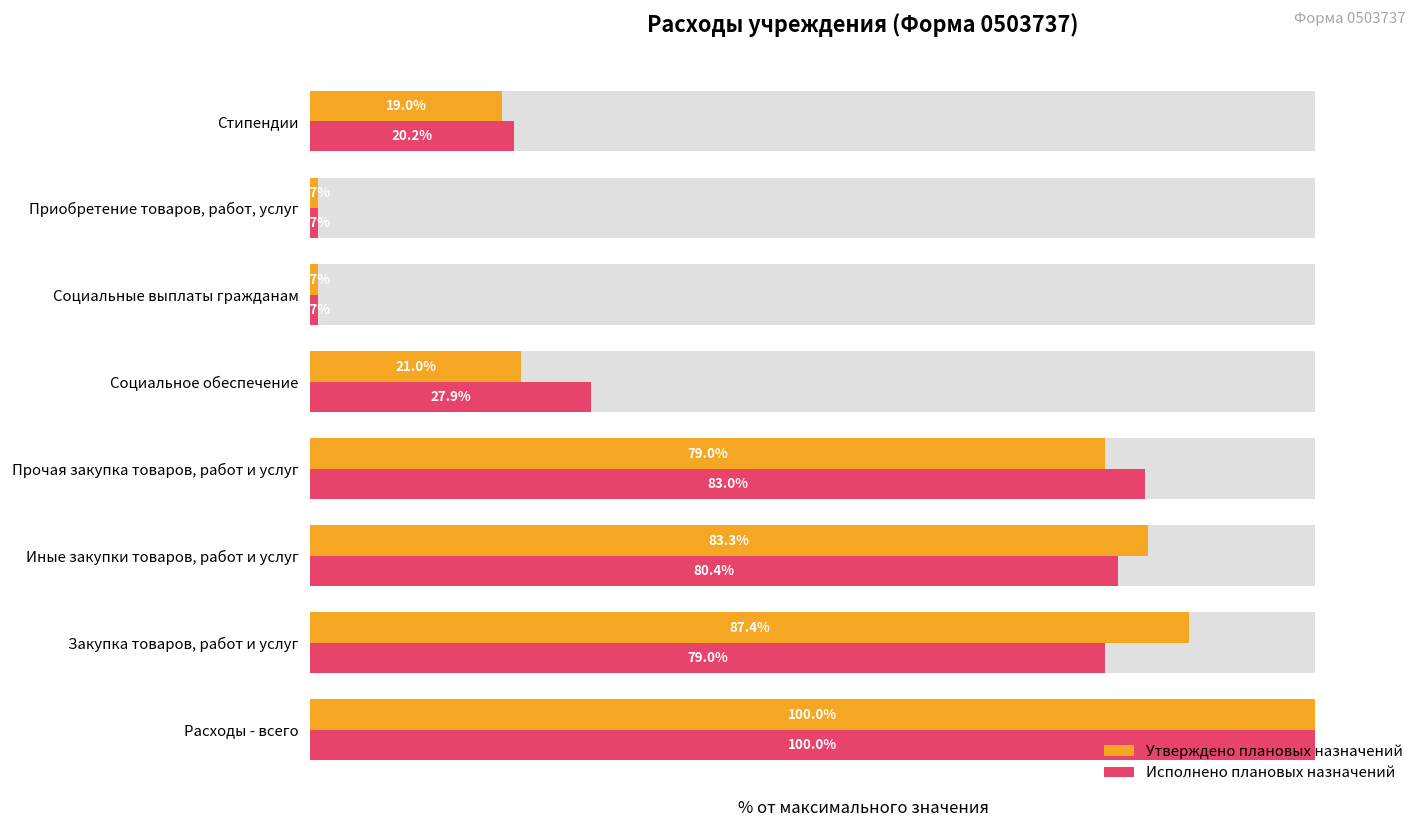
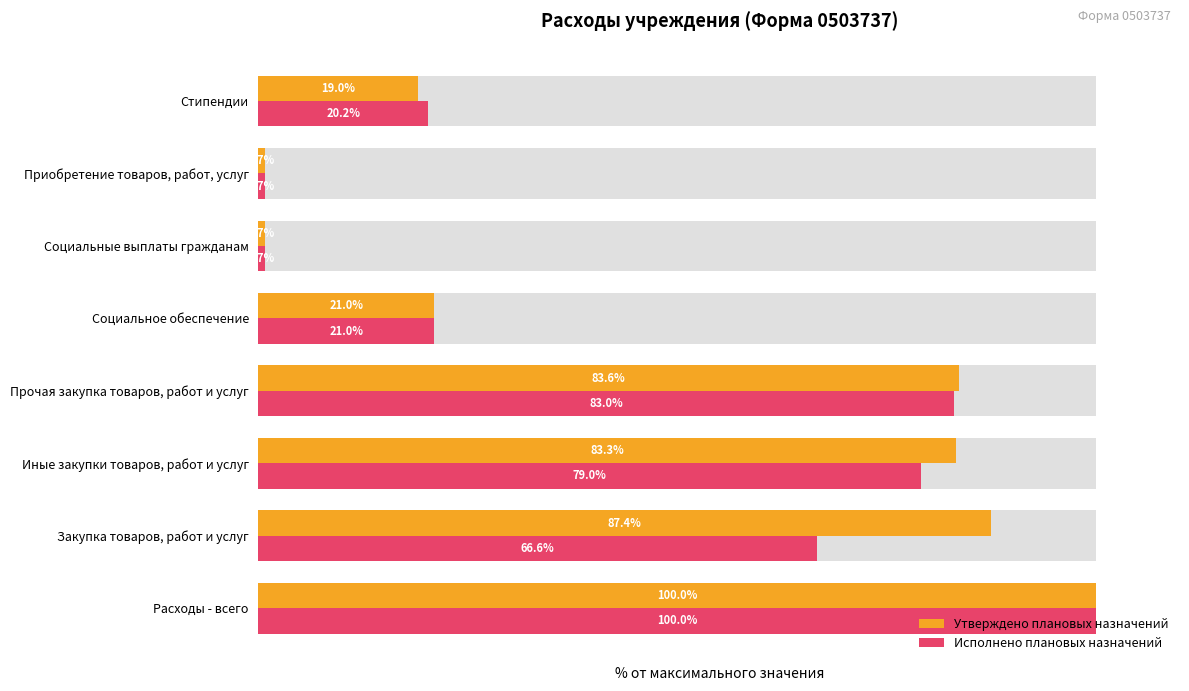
  {
    "Утверждено плановых назначений": {
-     "Прочая закупка товаров, работ и услуг": "79.0%",
+     "Прочая закупка товаров, работ и услуг": "83.6%",
      "Расходы - всего": "100.0%"
    },
    "Исполнено плановых назначений": {
-     "Социальное обеспечение": "27.9%",
-     "Иные закупки товаров, работ и услуг": "80.4%",
-     "Закупка товаров, работ и услуг": "79.0%",
+     "Социальное обеспечение": "21.0%",
+     "Иные закупки товаров, работ и услуг": "79.0%",
+     "Закупка товаров, работ и услуг": "66.6%",
      "Расходы - всего": "100.0%"
    }
  }
